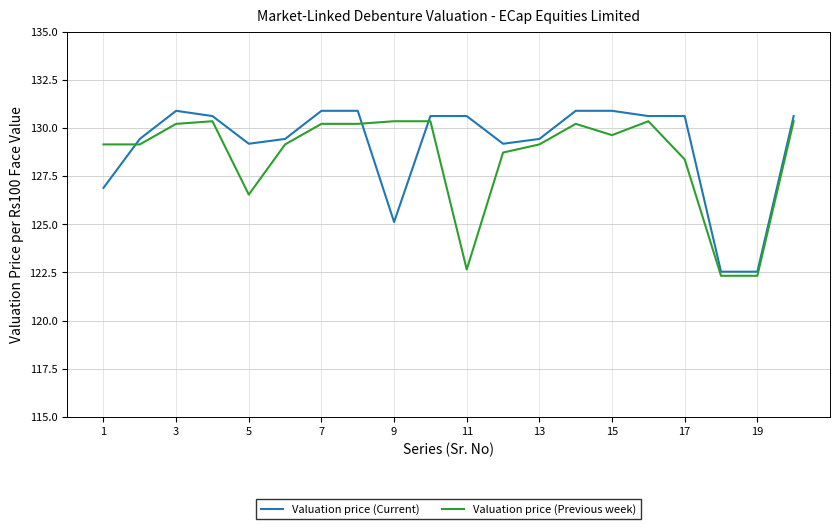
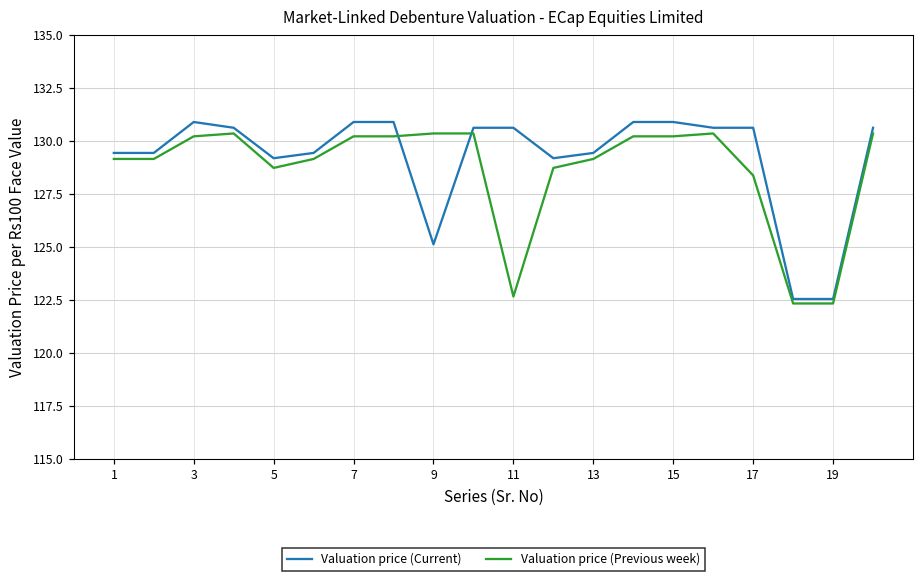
  {
    "Valuation price (Current)": {
-     "1": 126.9,
+     "1": 129.4,
      "3": 130.9,
      "5": 129.2,
      "7": 130.9,
      "9": 125.1,
      "11": 130.6,
      "13": 129.4,
      "15": 130.9,
      "17": 130.6,
      "19": 122.5
    },
    "Valuation price (Previous week)": {
      "1": 129.2,
      "3": 130.2,
-     "5": 126.5,
+     "5": 128.7,
      "7": 130.2,
      "9": 130.4,
      "11": 122.7,
      "13": 129.2,
-     "15": 129.6,
+     "15": 130.2,
      "17": 128.4,
      "19": 122.3
    }
  }
